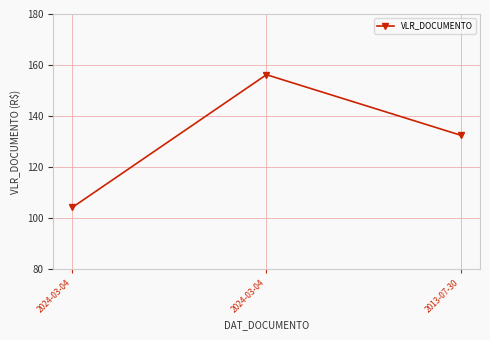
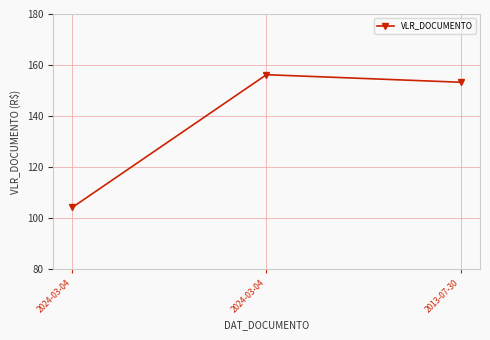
  {
-   "2013-07-30": 132
+   "2013-07-30": 153
  }
